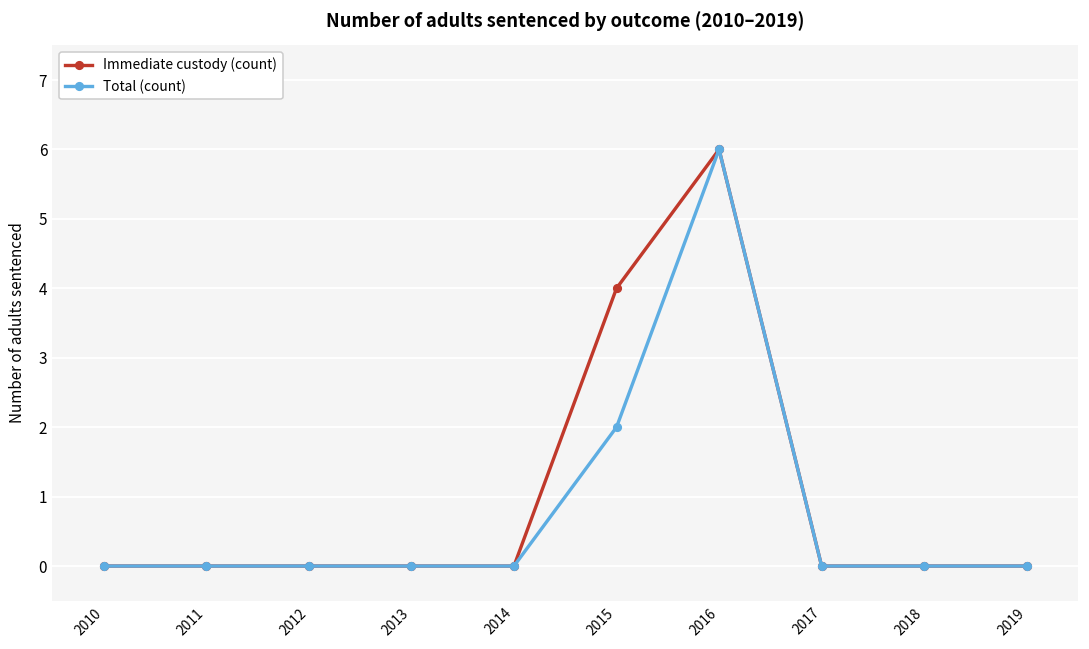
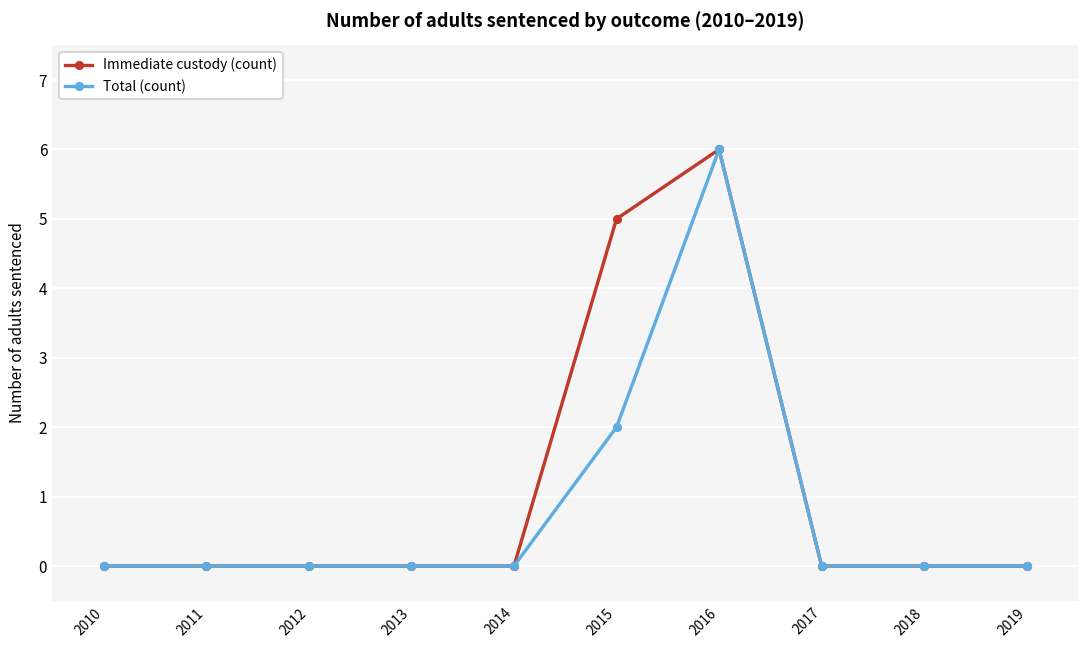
  {
    "Immediate custody (count)": {
-     "2015": 4
+     "2015": 5
    },
    "Total (count)": {
      "2015": 2
    }
  }
